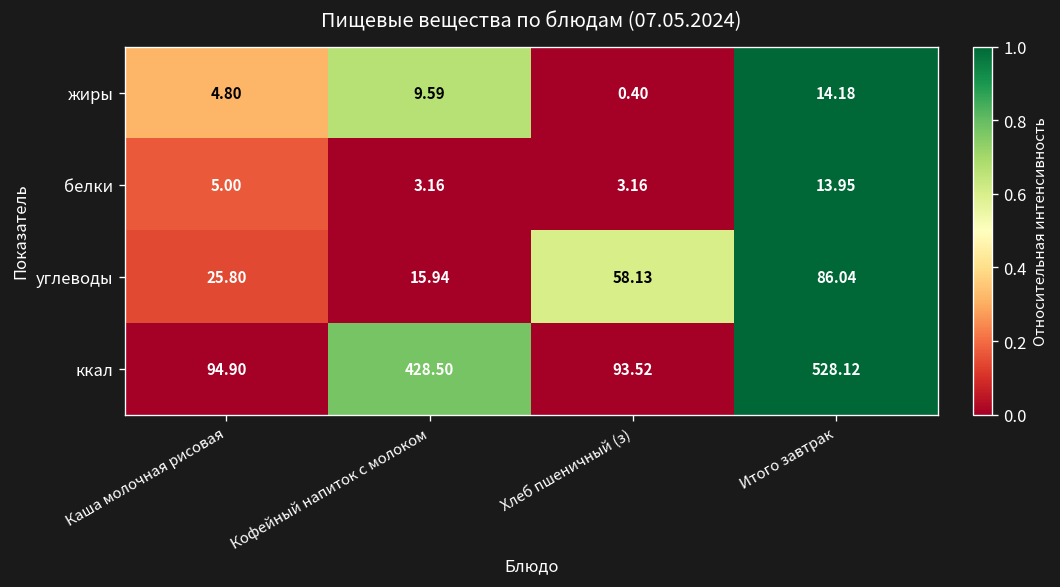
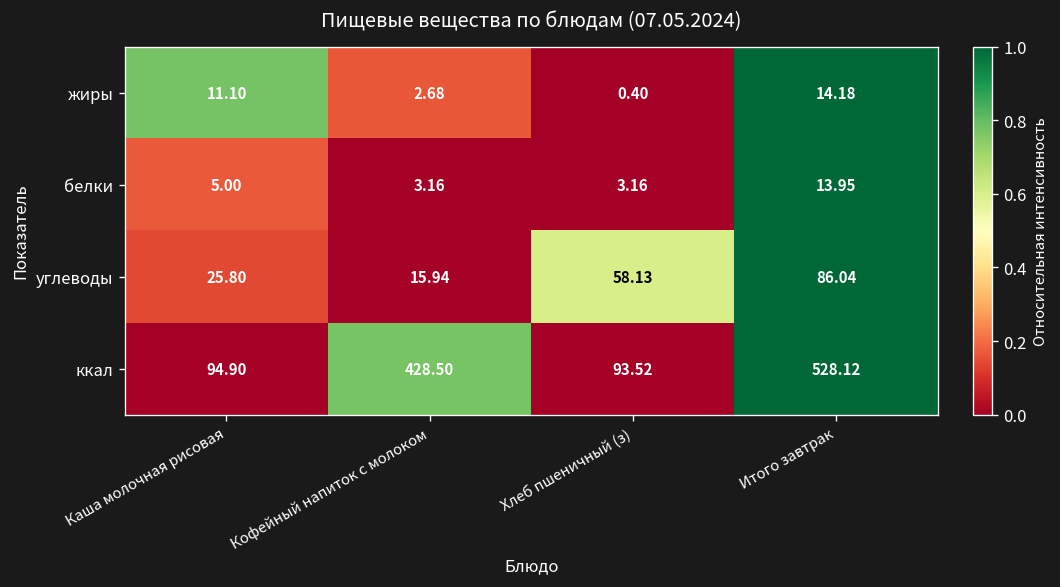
  {
    "жиры": {
-     "Каша молочная рисовая": 4.80,
-     "Кофейный напиток с молоком": 9.59,
+     "Каша молочная рисовая": 11.10,
+     "Кофейный напиток с молоком": 2.68,
      "Хлеб пшеничный (з)": 0.40,
      "Итого завтрак": 14.18
    },
    "белки": {
      "Каша молочная рисовая": 5.00,
      "Кофейный напиток с молоком": 3.16,
      "Хлеб пшеничный (з)": 3.16,
      "Итого завтрак": 13.95
    },
    "углеводы": {
      "Каша молочная рисовая": 25.80,
      "Кофейный напиток с молоком": 15.94,
      "Хлеб пшеничный (з)": 58.13,
      "Итого завтрак": 86.04
    },
    "ккал": {
      "Каша молочная рисовая": 94.90,
      "Кофейный напиток с молоком": 428.50,
      "Хлеб пшеничный (з)": 93.52,
      "Итого завтрак": 528.12
    }
  }
